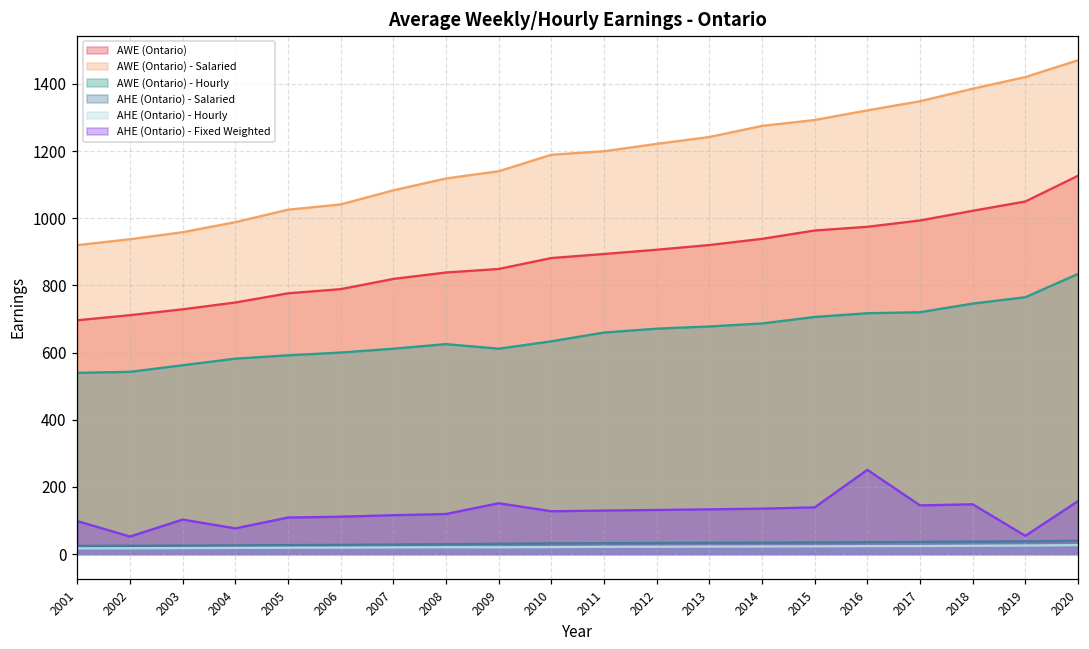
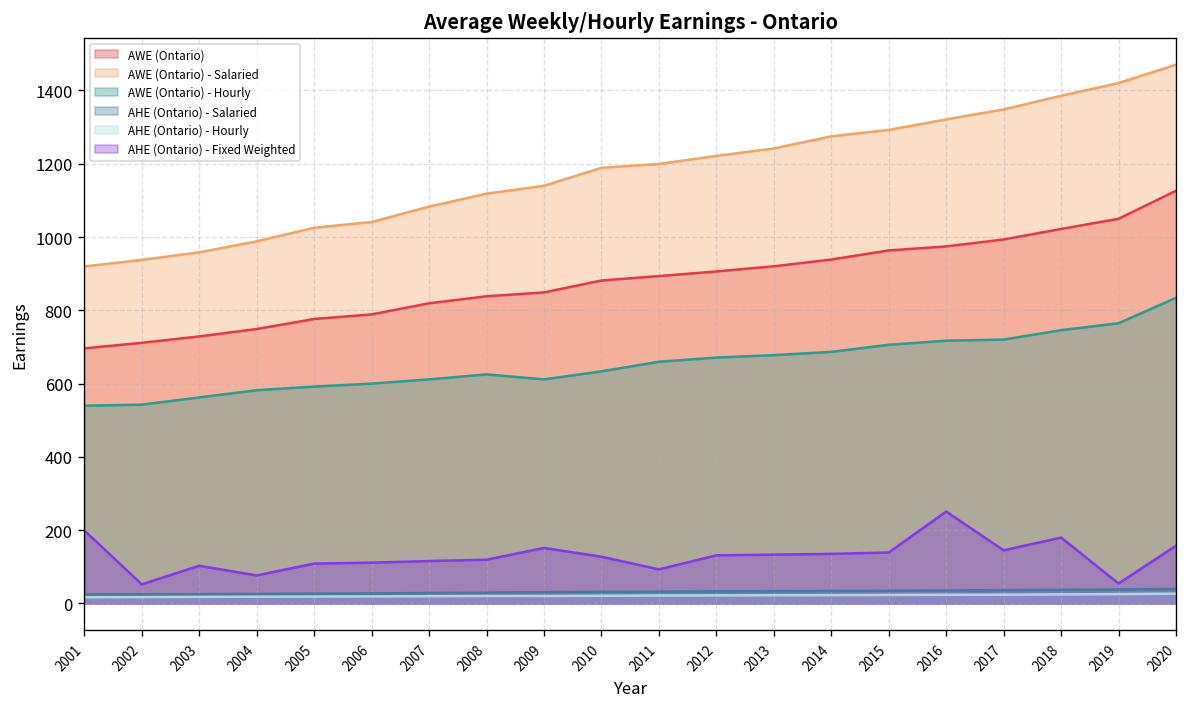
  {
    "AHE (Ontario) - Hourly": {
      "2007": 20,
      "2008": 20,
      "2009": 20,
      "2010": 20,
      "2011": 20,
      "2012": 20,
      "2013": 20,
      "2014": 20,
      "2015": 20,
      "2016": 20,
      "2017": 20,
      "2018": 20,
      "2019": 30,
      "2020": 30
    },
    "AHE (Ontario) - Fixed Weighted": {
-     "2001": 100,
+     "2001": 200,
      "2002": 50,
      "2003": 100,
      "2004": 80,
      "2005": 110,
      "2006": 110,
      "2007": 120,
      "2008": 120,
      "2009": 150,
      "2010": 130,
-     "2011": 130,
+     "2011": 90,
      "2012": 130,
      "2013": 130,
      "2014": 140,
      "2015": 140,
      "2016": 250,
      "2017": 140,
-     "2018": 150,
+     "2018": 180,
      "2019": 50,
      "2020": 160
    }
  }
